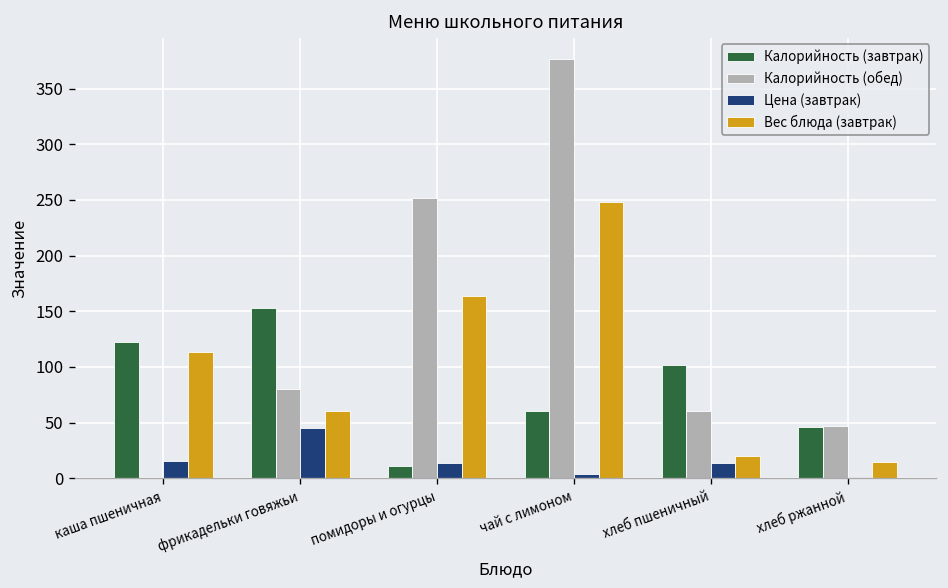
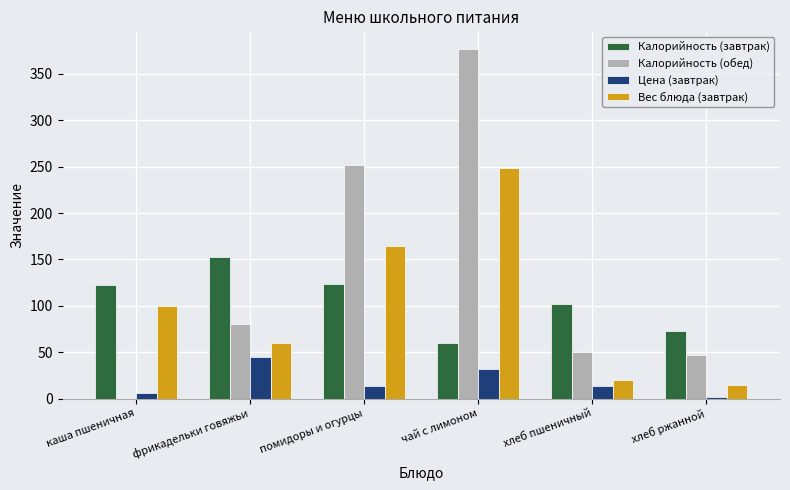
  {
    "Калорийность (завтрак)": {
      "каша пшеничная": 120,
      "фрикадельки говяжьи": 150,
-     "помидоры и огурцы": 10,
+     "помидоры и огурцы": 120,
      "чай с лимоном": 60,
      "хлеб пшеничный": 100,
-     "хлеб ржанной": 50
+     "хлеб ржанной": 70
    },
    "Калорийность (обед)": {
      "каша пшеничная": 0,
      "фрикадельки говяжьи": 80,
      "помидоры и огурцы": 250,
      "чай с лимоном": 380,
-     "хлеб пшеничный": 60,
+     "хлеб пшеничный": 50,
      "хлеб ржанной": 50
    },
    "Цена (завтрак)": {
-     "каша пшеничная": 20,
+     "каша пшеничная": 10,
      "фрикадельки говяжьи": 50,
      "помидоры и огурцы": 10,
-     "чай с лимоном": 0,
+     "чай с лимоном": 30,
      "хлеб пшеничный": 10
    },
    "Вес блюда (завтрак)": {
-     "каша пшеничная": 110,
+     "каша пшеничная": 100,
      "фрикадельки говяжьи": 60,
      "помидоры и огурцы": 160,
      "чай с лимоном": 250,
      "хлеб пшеничный": 20,
      "хлеб ржанной": 20
    }
  }
